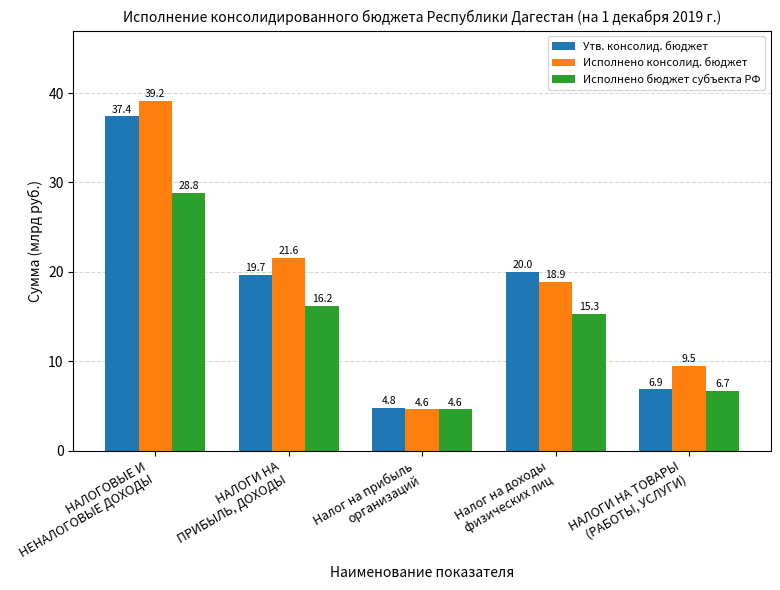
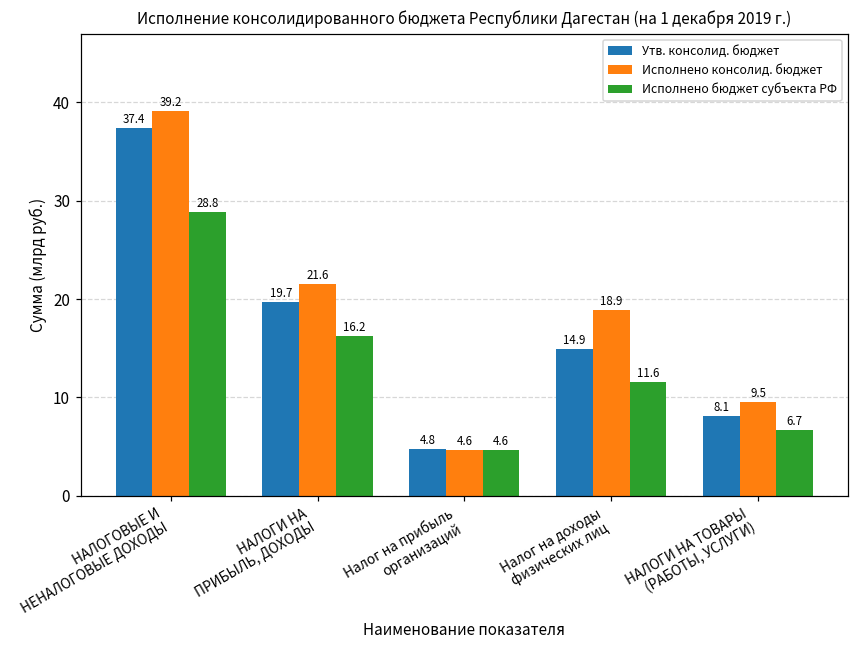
  {
    "Утв. консолид. бюджет": {
      "НАЛОГОВЫЕ И НЕНАЛОГОВЫЕ ДОХОДЫ": 37.4,
      "НАЛОГИ НА ПРИБЫЛЬ, ДОХОДЫ": 19.7,
      "Налог на прибыль организаций": 4.8,
-     "Налог на доходы физических лиц": 20.0,
-     "НАЛОГИ НА ТОВАРЫ (РАБОТЫ, УСЛУГИ)": 6.9
+     "Налог на доходы физических лиц": 14.9,
+     "НАЛОГИ НА ТОВАРЫ (РАБОТЫ, УСЛУГИ)": 8.1
    },
    "Исполнено консолид. бюджет": {
      "НАЛОГОВЫЕ И НЕНАЛОГОВЫЕ ДОХОДЫ": 39.2,
      "НАЛОГИ НА ПРИБЫЛЬ, ДОХОДЫ": 21.6,
      "Налог на прибыль организаций": 4.6,
      "Налог на доходы физических лиц": 18.9,
      "НАЛОГИ НА ТОВАРЫ (РАБОТЫ, УСЛУГИ)": 9.5
    },
    "Исполнено бюджет субъекта РФ": {
      "НАЛОГОВЫЕ И НЕНАЛОГОВЫЕ ДОХОДЫ": 28.8,
      "НАЛОГИ НА ПРИБЫЛЬ, ДОХОДЫ": 16.2,
      "Налог на прибыль организаций": 4.6,
-     "Налог на доходы физических лиц": 15.3,
+     "Налог на доходы физических лиц": 11.6,
      "НАЛОГИ НА ТОВАРЫ (РАБОТЫ, УСЛУГИ)": 6.7
    }
  }
